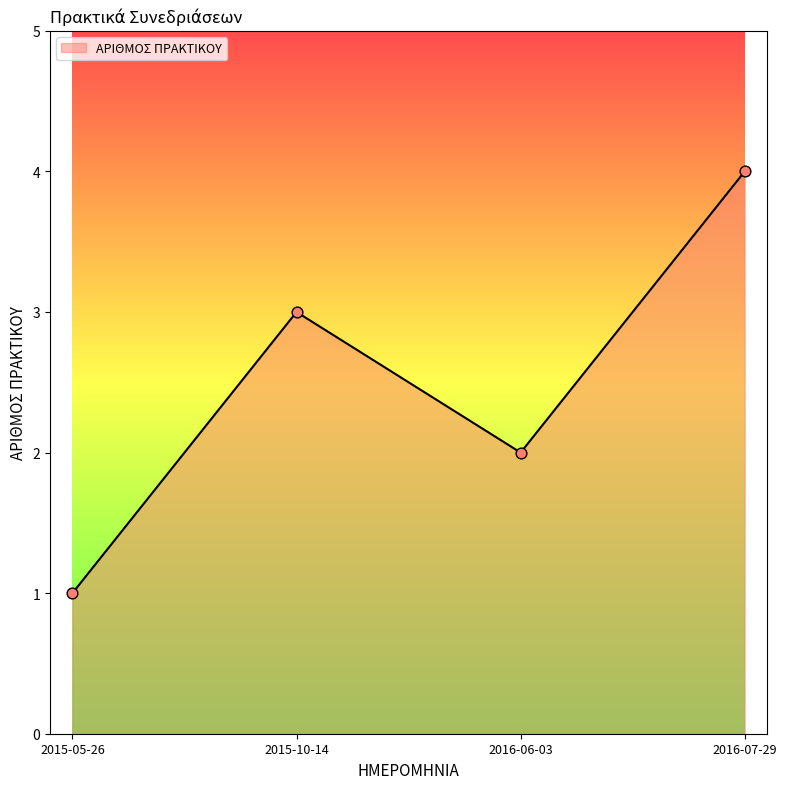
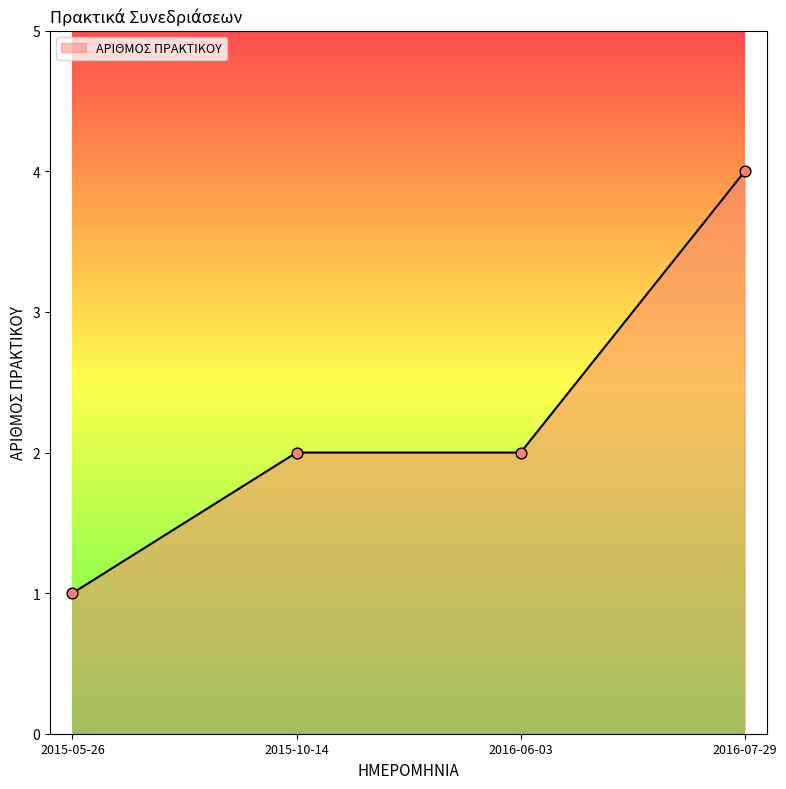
  {
    "2015-05-26": 1,
-   "2015-10-14": 3,
+   "2015-10-14": 2,
    "2016-06-03": 2,
    "2016-07-29": 4
  }
